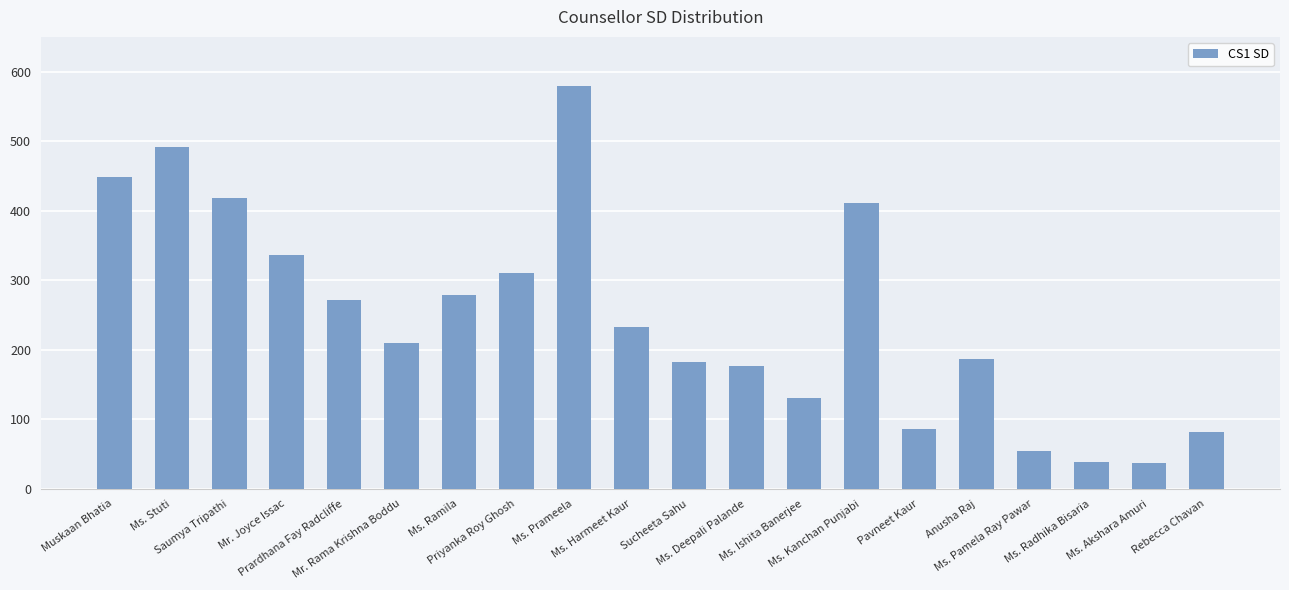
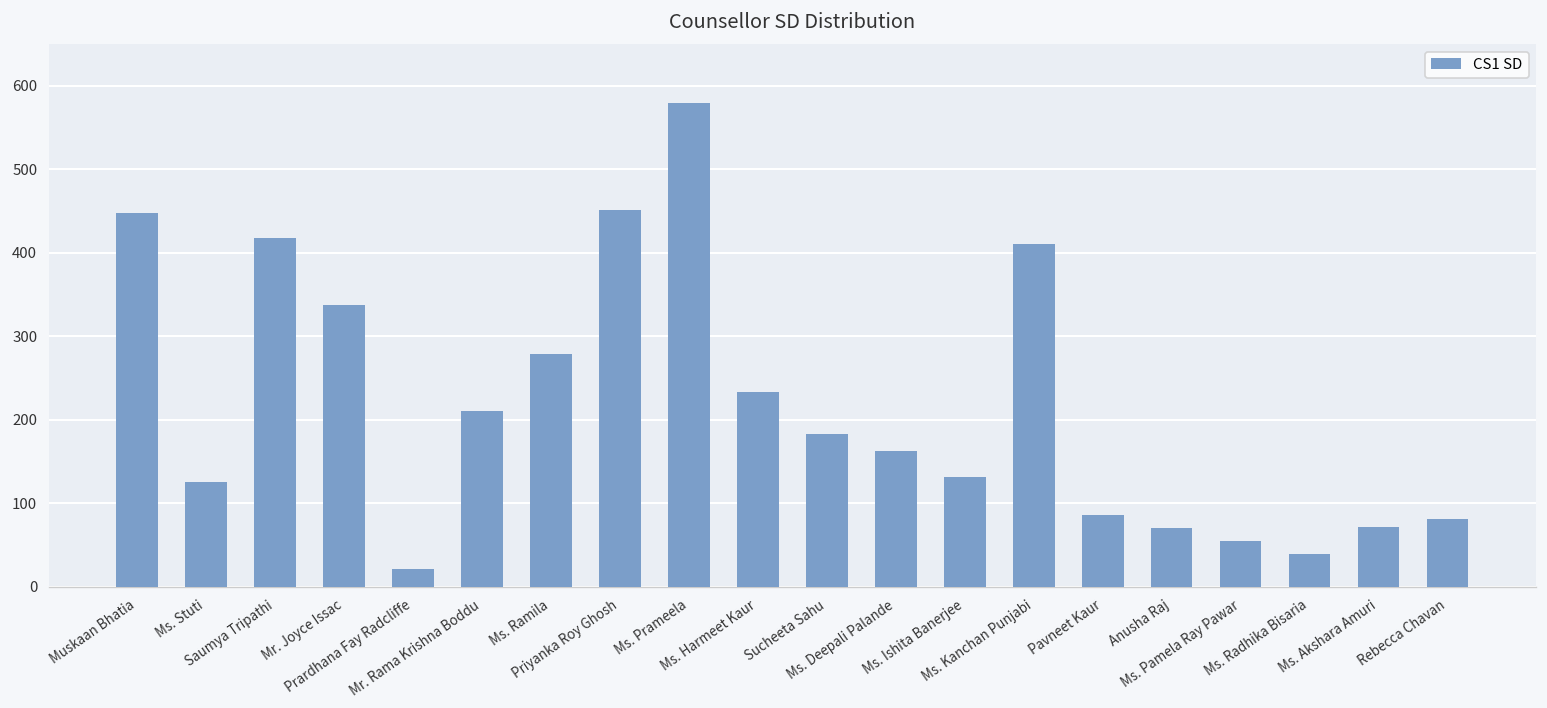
  {
    "Muskaan Bhatia": 450,
-   "Ms. Stuti": 490,
+   "Ms. Stuti": 130,
    "Saumya Tripathi": 420,
    "Mr. Joyce Issac": 340,
-   "Prardhana Fay Radcliffe": 270,
+   "Prardhana Fay Radcliffe": 20,
    "Mr. Rama Krishna Boddu": 210,
    "Ms. Ramila": 280,
-   "Priyanka Roy Ghosh": 310,
+   "Priyanka Roy Ghosh": 450,
    "Ms. Prameela": 580,
    "Ms. Harmeet Kaur": 230,
    "Sucheeta Sahu": 180,
-   "Ms. Deepali Palande": 180,
+   "Ms. Deepali Palande": 160,
    "Ms. Ishita Banerjee": 130,
    "Ms. Kanchan Punjabi": 410,
    "Pavneet Kaur": 90,
-   "Anusha Raj": 190,
+   "Anusha Raj": 70,
    "Ms. Pamela Ray Pawar": 60,
    "Ms. Radhika Bisaria": 40,
-   "Ms. Akshara Amuri": 40,
+   "Ms. Akshara Amuri": 70,
    "Rebecca Chavan": 80
  }
